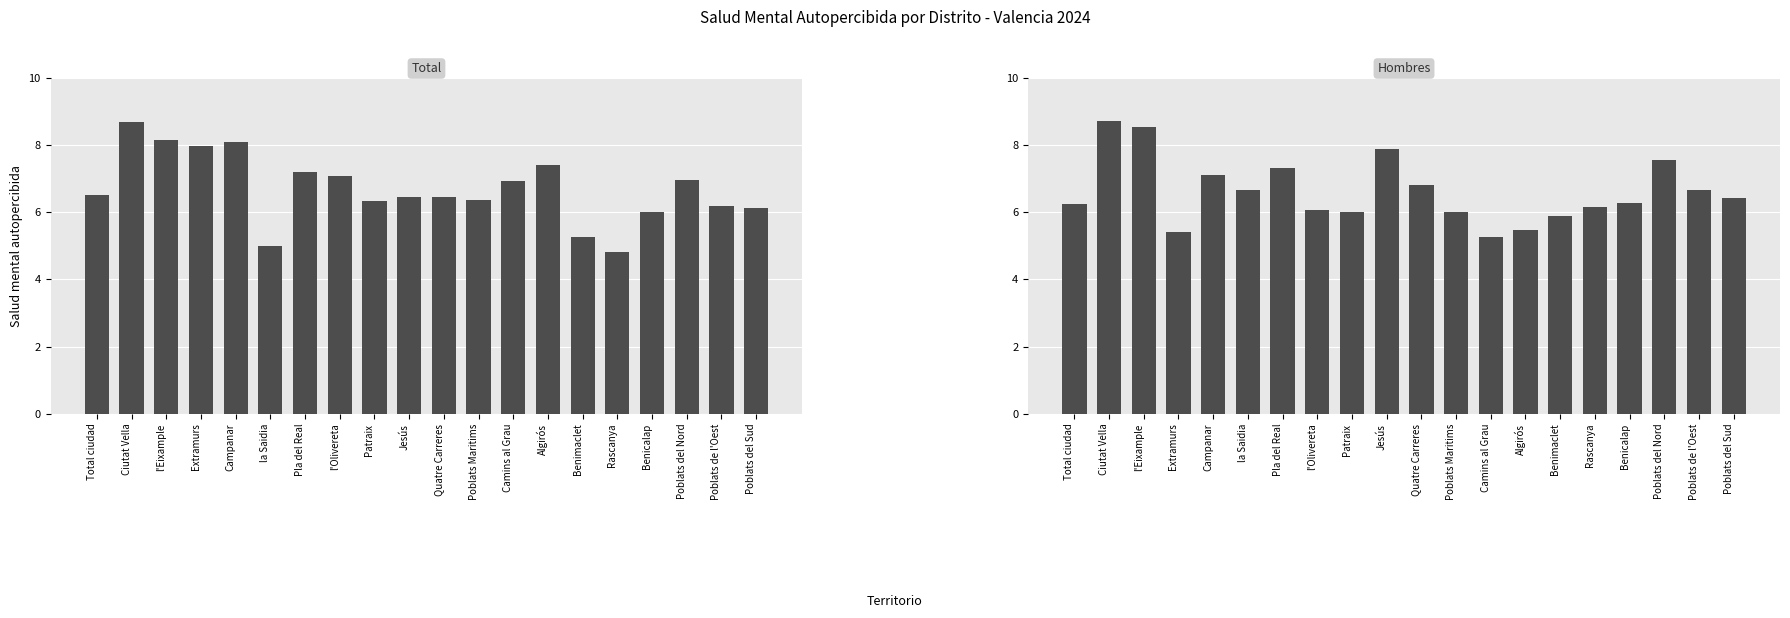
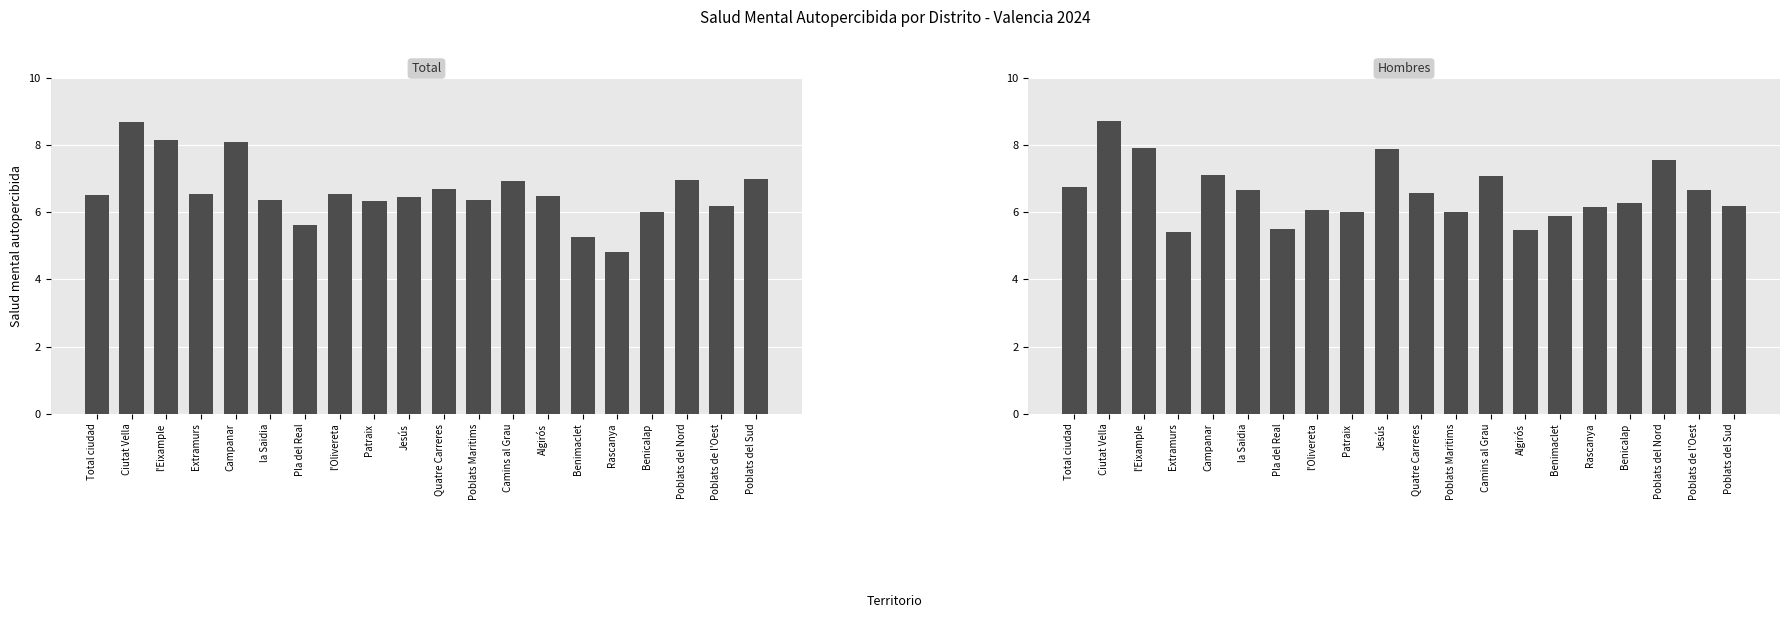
  {
    "Total": {
      "Total ciudad": 6.5,
      "Ciutat Vella": 8.7,
      "l'Eixample": 8.1,
-     "Extramurs": 8.0,
+     "Extramurs": 6.5,
      "Campanar": 8.1,
-     "la Saidia": 5.0,
-     "Pla del Real": 7.2,
-     "l'Olivereta": 7.1,
+     "la Saidia": 6.4,
+     "Pla del Real": 5.6,
+     "l'Olivereta": 6.5,
      "Patraix": 6.3,
      "Jesús": 6.4,
-     "Quatre Carreres": 6.4,
+     "Quatre Carreres": 6.7,
      "Poblats Maritims": 6.4,
      "Camins al Grau": 6.9,
-     "Algirós": 7.4,
+     "Algirós": 6.5,
      "Benimaclet": 5.3,
      "Rascanya": 4.8,
      "Benicalap": 6.0,
      "Poblats del Nord": 6.9,
      "Poblats de l'Oest": 6.2,
-     "Poblats del Sud": 6.1
+     "Poblats del Sud": 7.0
    },
    "Hombres": {
-     "Total ciudad": 6.2,
+     "Total ciudad": 6.7,
      "Ciutat Vella": 8.7,
-     "l'Eixample": 8.5,
+     "l'Eixample": 7.9,
      "Extramurs": 5.4,
      "Campanar": 7.1,
      "la Saidia": 6.7,
-     "Pla del Real": 7.3,
+     "Pla del Real": 5.5,
      "l'Olivereta": 6.1,
      "Patraix": 6.0,
      "Jesús": 7.9,
-     "Quatre Carreres": 6.8,
+     "Quatre Carreres": 6.6,
      "Poblats Maritims": 6.0,
-     "Camins al Grau": 5.2,
+     "Camins al Grau": 7.1,
      "Algirós": 5.5,
      "Benimaclet": 5.9,
      "Rascanya": 6.2,
      "Benicalap": 6.3,
      "Poblats del Nord": 7.5,
      "Poblats de l'Oest": 6.7,
-     "Poblats del Sud": 6.4
+     "Poblats del Sud": 6.2
    }
  }
